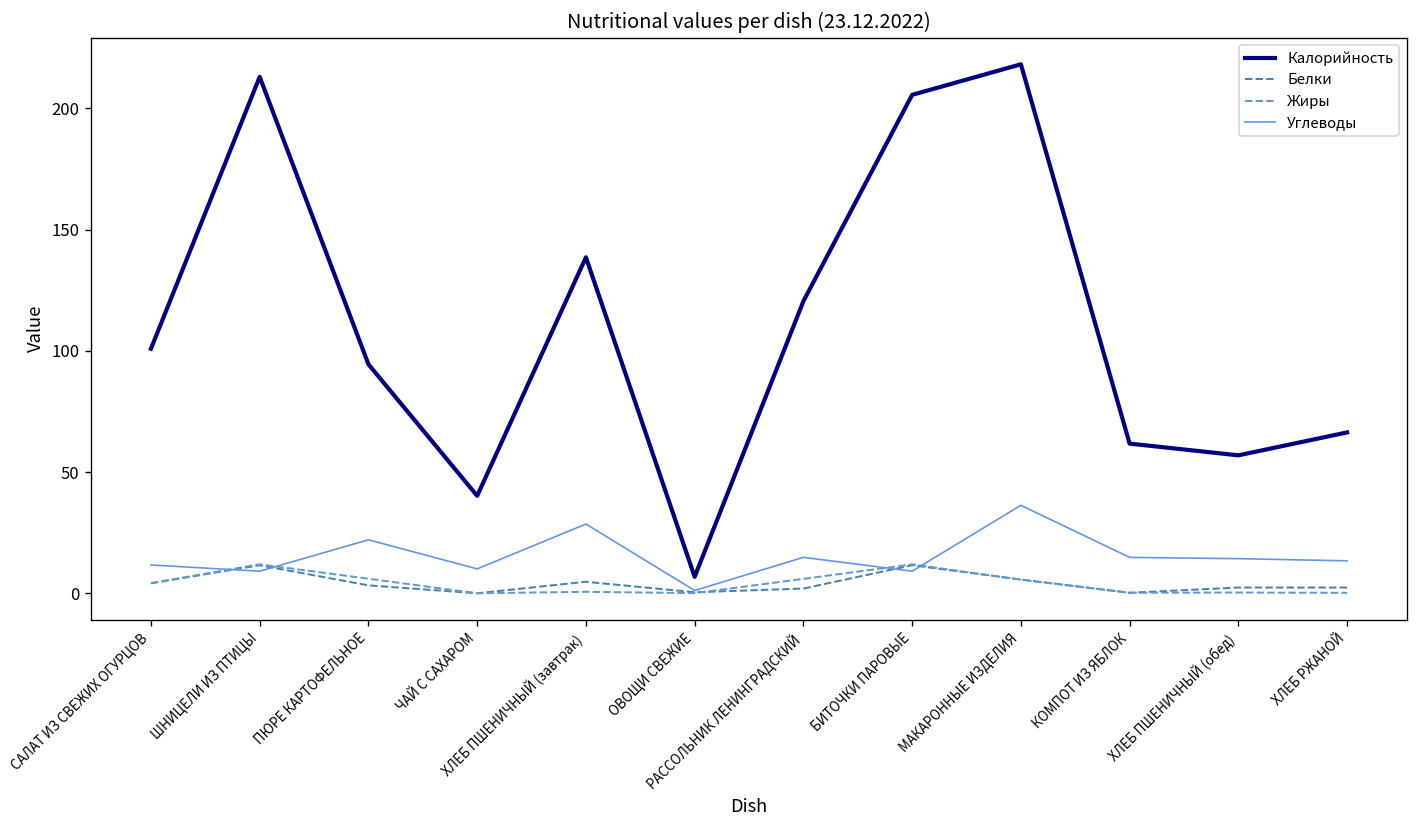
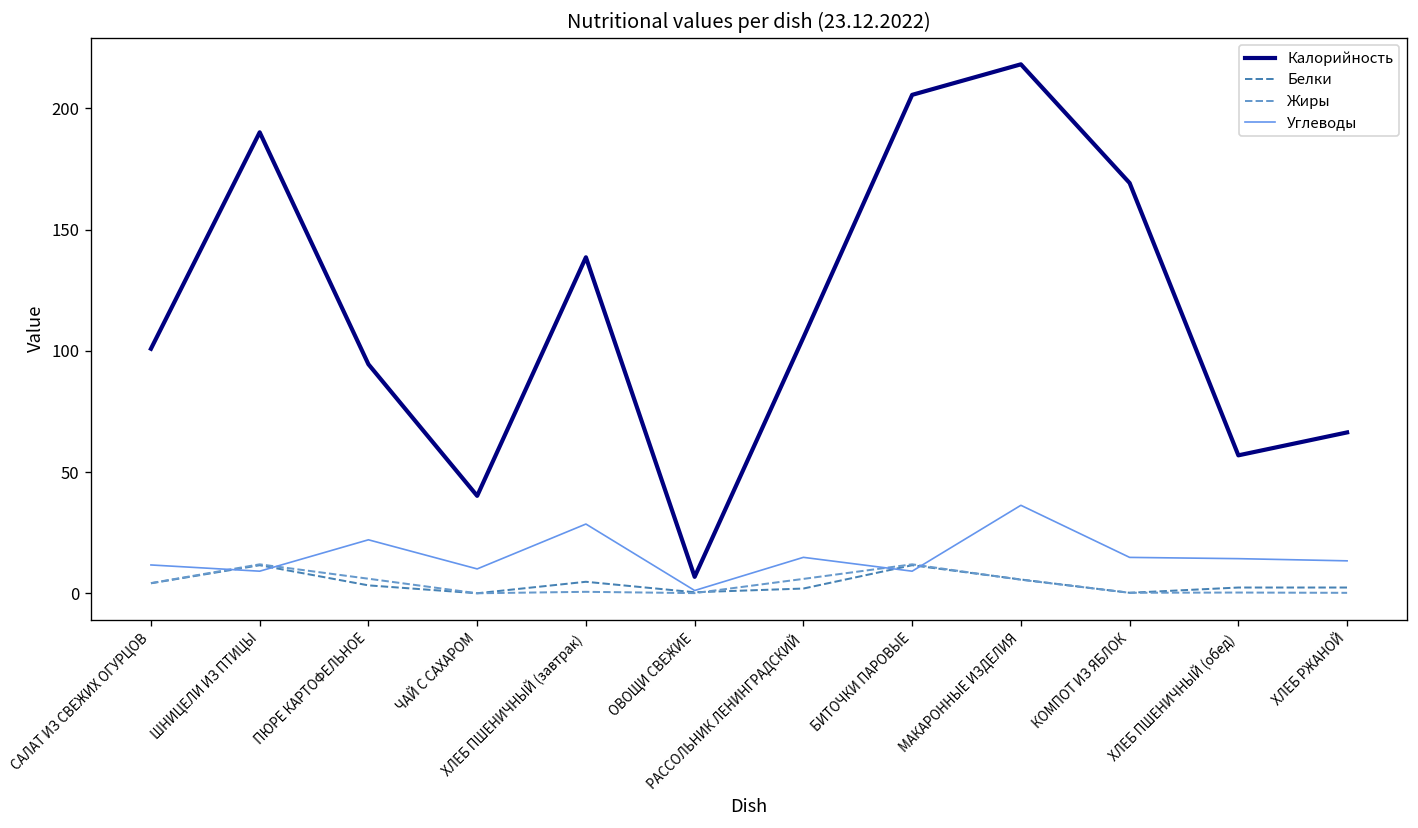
  {
    "Калорийность": {
      "САЛАТ ИЗ СВЕЖИХ ОГУРЦОВ": 101,
-     "ШНИЦЕЛИ ИЗ ПТИЦЫ": 213,
+     "ШНИЦЕЛИ ИЗ ПТИЦЫ": 190,
      "ПЮРЕ КАРТОФЕЛЬНОЕ": 94,
      "ЧАЙ С САХАРОМ": 40,
      "ХЛЕБ ПШЕНИЧНЫЙ (завтрак)": 139,
      "ОВОЩИ СВЕЖИЕ": 7,
-     "РАССОЛЬНИК ЛЕНИНГРАДСКИЙ": 120,
+     "РАССОЛЬНИК ЛЕНИНГРАДСКИЙ": 106,
      "БИТОЧКИ ПАРОВЫЕ": 206,
      "МАКАРОННЫЕ ИЗДЕЛИЯ": 218,
-     "КОМПОТ ИЗ ЯБЛОК": 62,
+     "КОМПОТ ИЗ ЯБЛОК": 169,
      "ХЛЕБ ПШЕНИЧНЫЙ (обед)": 57,
      "ХЛЕБ РЖАНОЙ": 66
    }
  }
